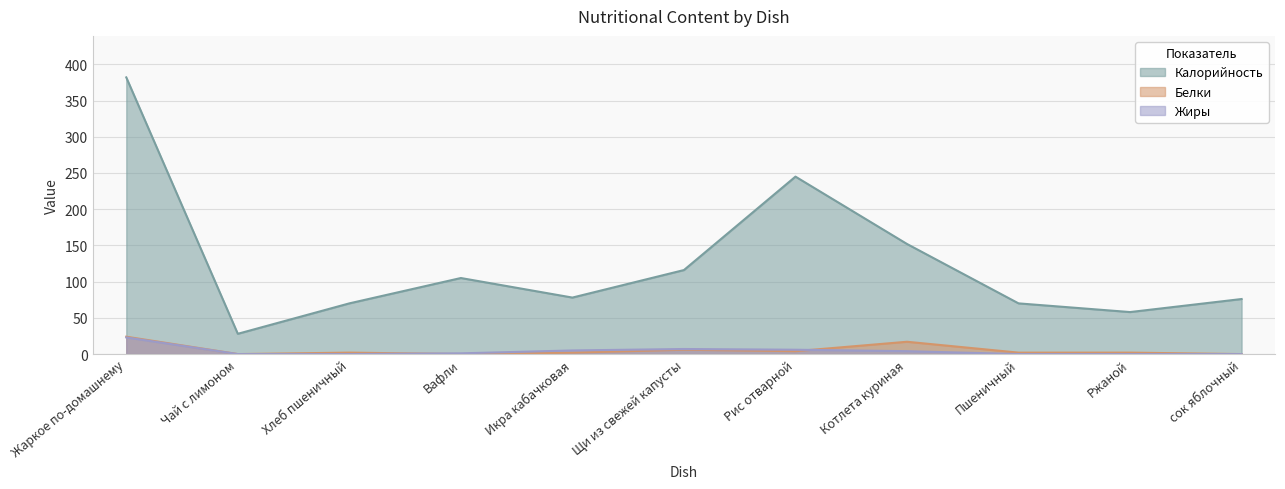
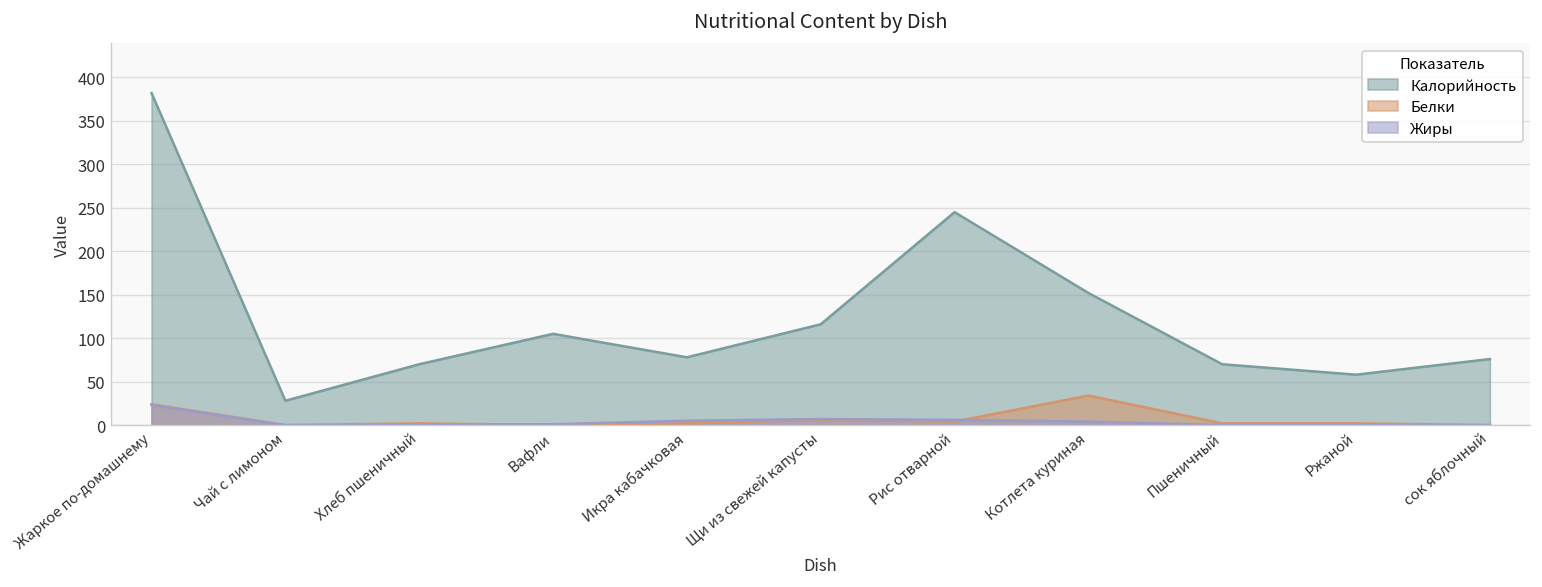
  {
    "Белки": {
-     "Котлета куриная": 20
+     "Котлета куриная": 30
    }
  }
